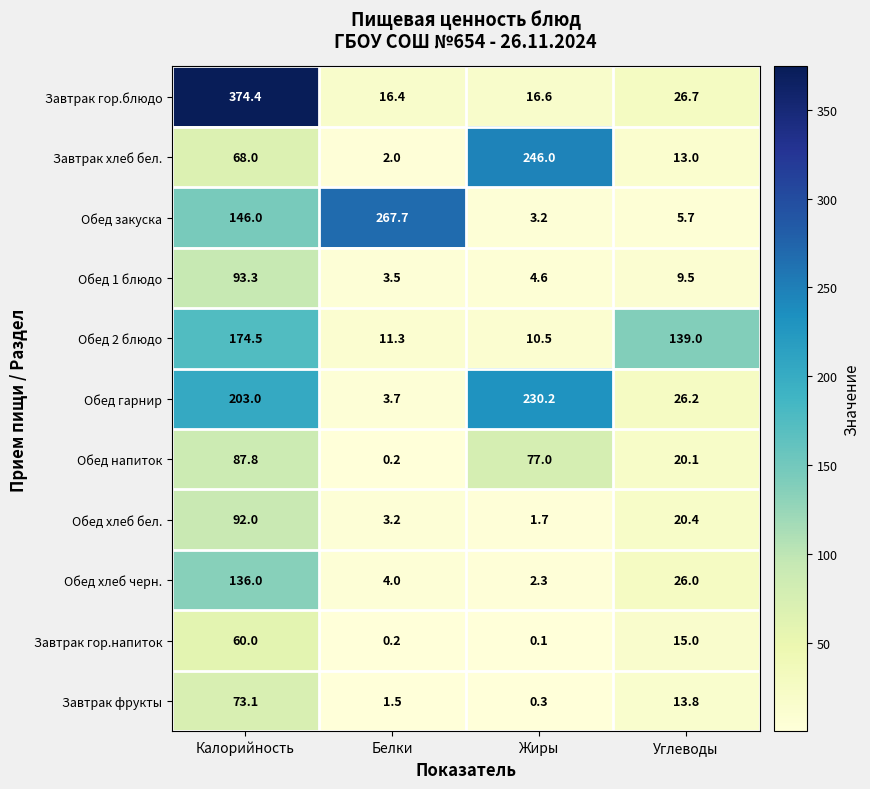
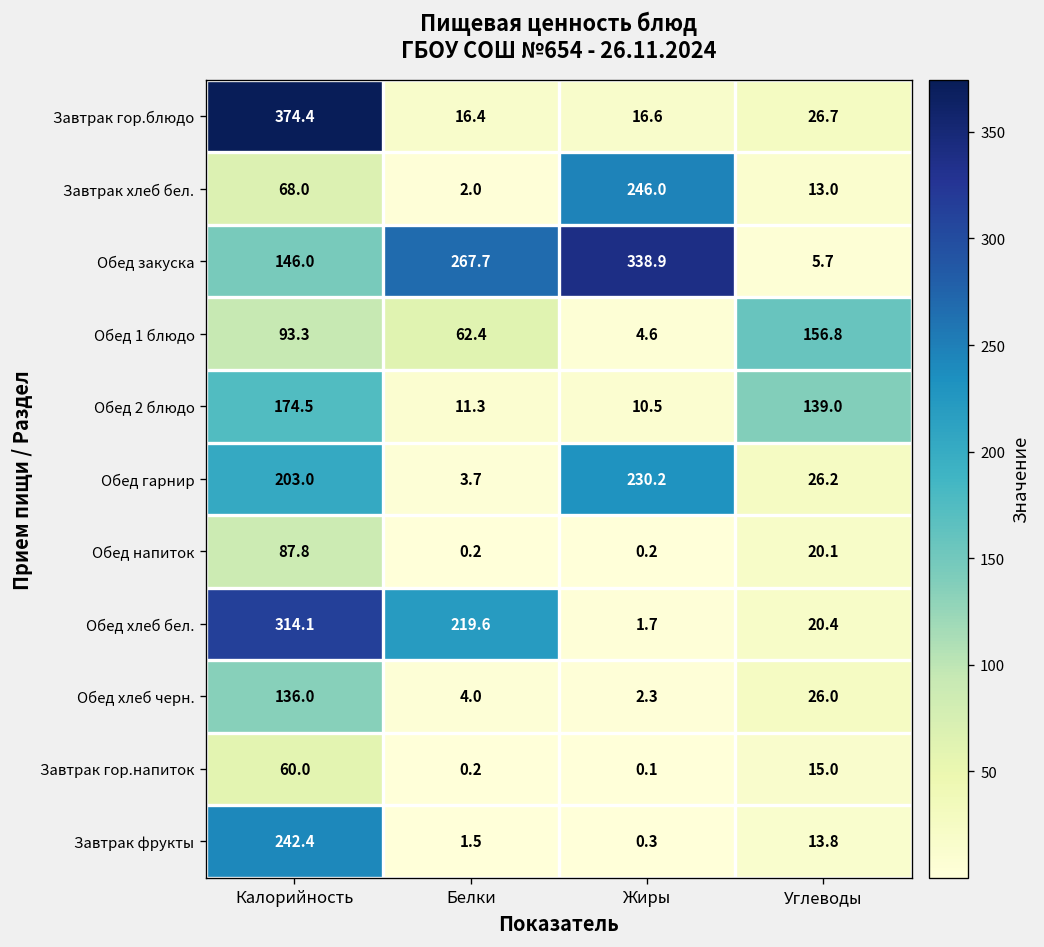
  {
    "Завтрак гор.блюдо": {
      "Калорийность": 374.4,
      "Белки": 16.4,
      "Жиры": 16.6,
      "Углеводы": 26.7
    },
    "Завтрак хлеб бел.": {
      "Калорийность": 68.0,
      "Белки": 2.0,
      "Жиры": 246.0,
      "Углеводы": 13.0
    },
    "Обед закуска": {
      "Калорийность": 146.0,
      "Белки": 267.7,
-     "Жиры": 3.2,
+     "Жиры": 338.9,
      "Углеводы": 5.7
    },
    "Обед 1 блюдо": {
      "Калорийность": 93.3,
-     "Белки": 3.5,
+     "Белки": 62.4,
      "Жиры": 4.6,
-     "Углеводы": 9.5
+     "Углеводы": 156.8
    },
    "Обед 2 блюдо": {
      "Калорийность": 174.5,
      "Белки": 11.3,
      "Жиры": 10.5,
      "Углеводы": 139.0
    },
    "Обед гарнир": {
      "Калорийность": 203.0,
      "Белки": 3.7,
      "Жиры": 230.2,
      "Углеводы": 26.2
    },
    "Обед напиток": {
      "Калорийность": 87.8,
      "Белки": 0.2,
-     "Жиры": 77.0,
+     "Жиры": 0.2,
      "Углеводы": 20.1
    },
    "Обед хлеб бел.": {
-     "Калорийность": 92.0,
-     "Белки": 3.2,
+     "Калорийность": 314.1,
+     "Белки": 219.6,
      "Жиры": 1.7,
      "Углеводы": 20.4
    },
    "Обед хлеб черн.": {
      "Калорийность": 136.0,
      "Белки": 4.0,
      "Жиры": 2.3,
      "Углеводы": 26.0
    },
    "Завтрак гор.напиток": {
      "Калорийность": 60.0,
      "Белки": 0.2,
      "Жиры": 0.1,
      "Углеводы": 15.0
    },
    "Завтрак фрукты": {
-     "Калорийность": 73.1,
+     "Калорийность": 242.4,
      "Белки": 1.5,
      "Жиры": 0.3,
      "Углеводы": 13.8
    }
  }
